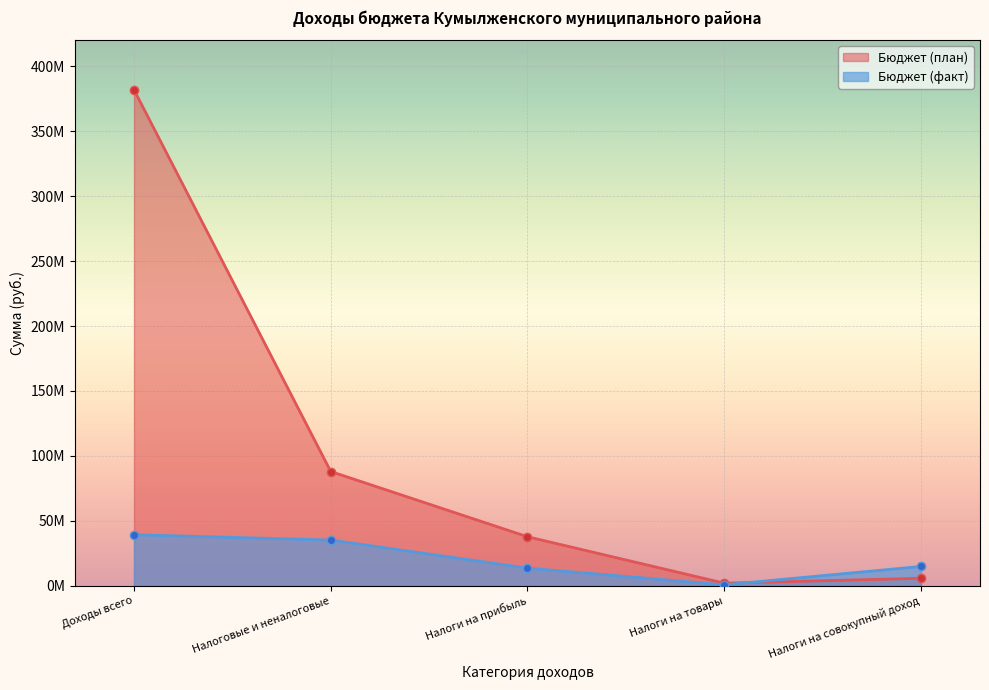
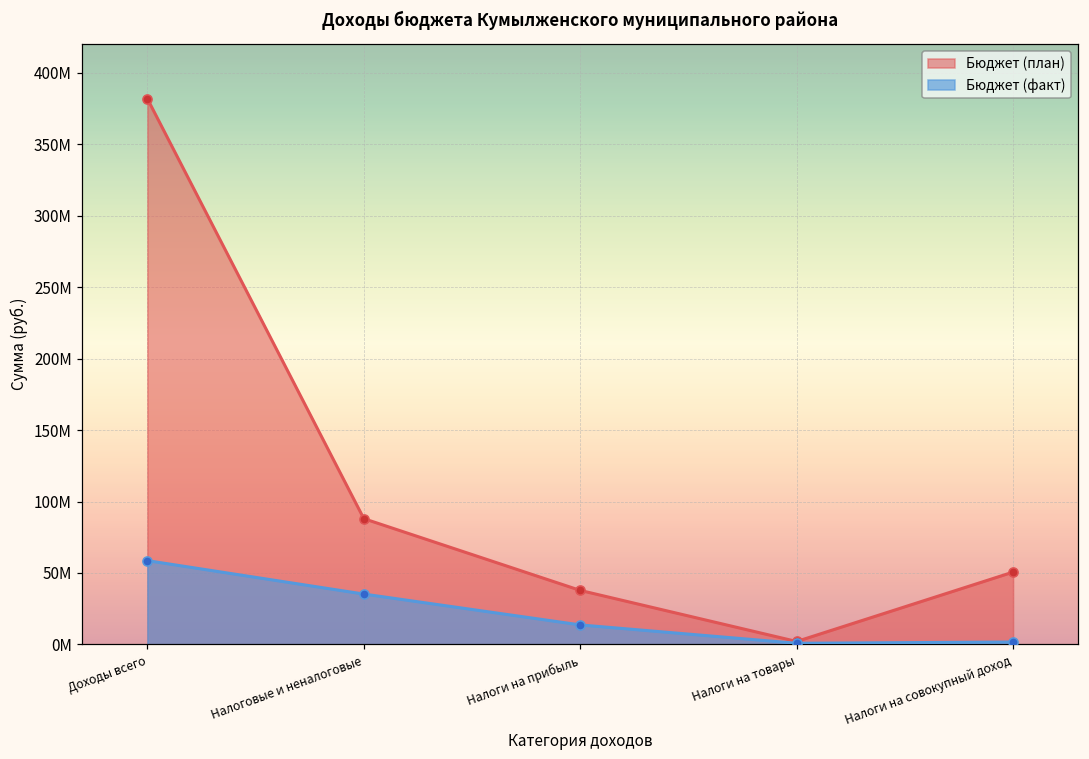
  {
    "Бюджет (план)": {
      "Доходы всего": "382М",
      "Налоговые и неналоговые": "88М",
      "Налоги на прибыль": "38М",
-     "Налоги на совокупный доход": "6М"
+     "Налоги на совокупный доход": "51М"
    },
    "Бюджет (факт)": {
-     "Доходы всего": "39М",
+     "Доходы всего": "59М",
      "Налоговые и неналоговые": "35М",
      "Налоги на прибыль": "14М",
-     "Налоги на совокупный доход": "15М"
+     "Налоги на совокупный доход": "2М"
    }
  }
